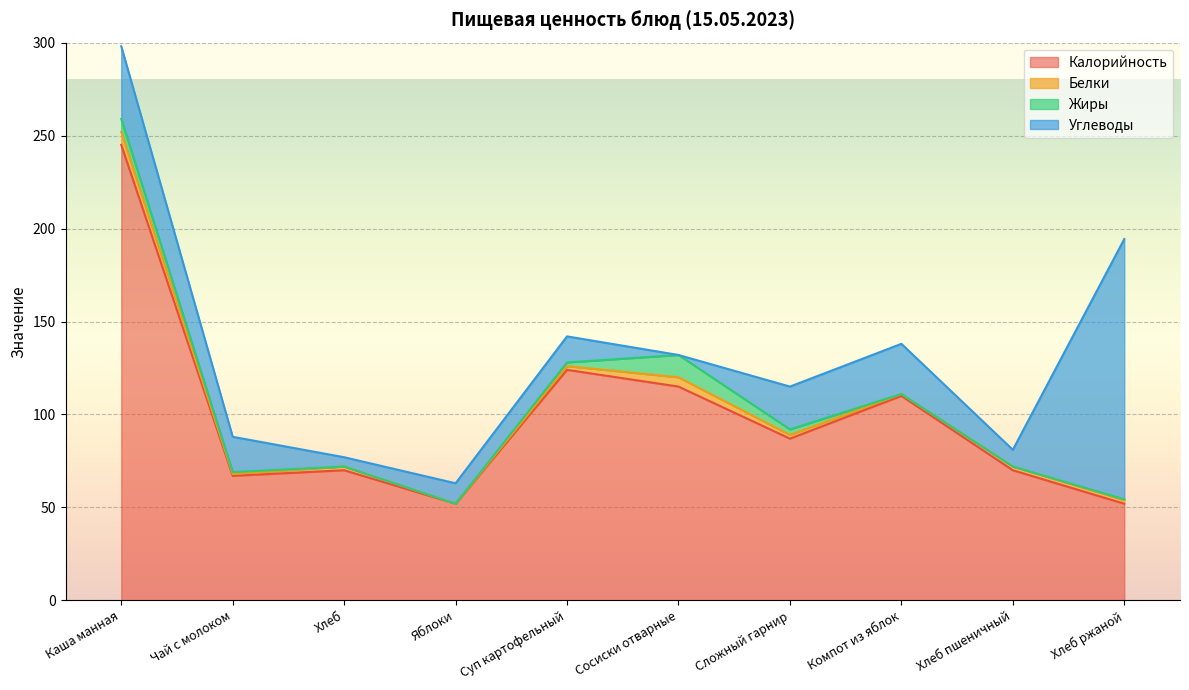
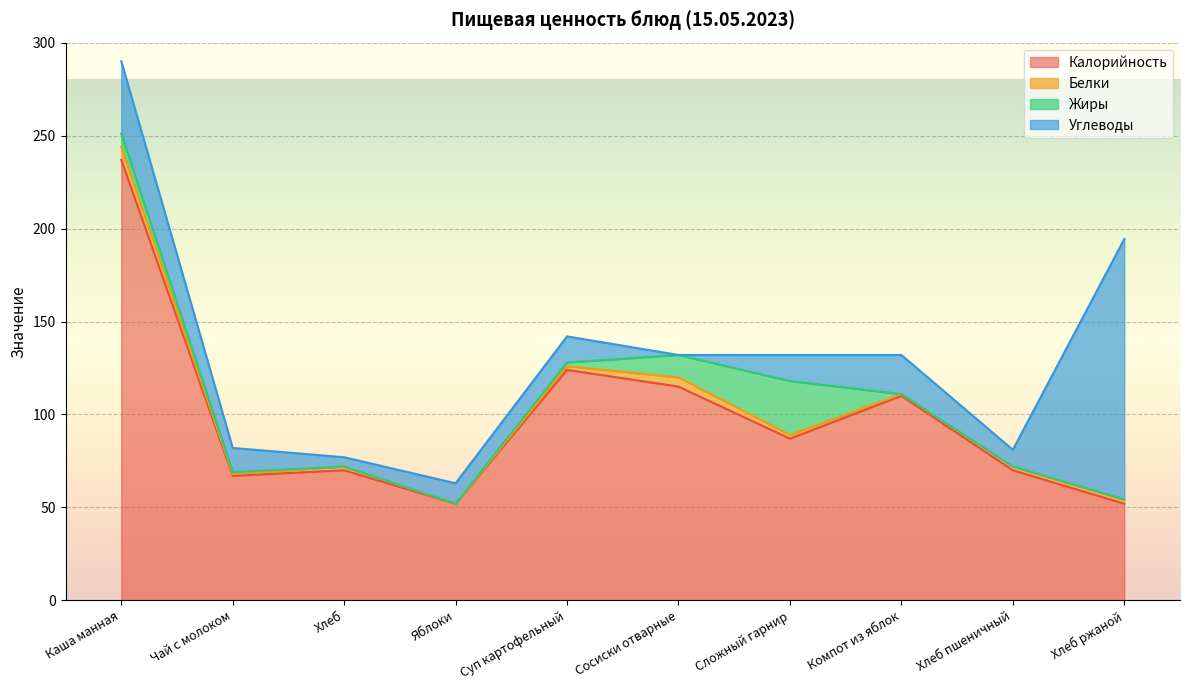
  {
    "Калорийность": {
-     "Каша манная": 245,
+     "Каша манная": 237,
      "Хлеб": 70,
      "Суп картофельный": 124,
      "Сосиски отварные": 115,
      "Сложный гарнир": 87,
      "Хлеб пшеничный": 70,
      "Хлеб ржаной": 52
    },
    "Белки": {
      "Каша манная": 7,
      "Суп картофельный": 2,
      "Сосиски отварные": 5,
      "Сложный гарнир": 2
    },
    "Жиры": {
      "Каша манная": 7,
      "Суп картофельный": 2,
-     "Сложный гарнир": 3
+     "Сложный гарнир": 29
    },
    "Углеводы": {
      "Каша манная": 39,
-     "Чай с молоком": 19,
+     "Чай с молоком": 13,
      "Хлеб": 5,
      "Яблоки": 11,
      "Суп картофельный": 14,
-     "Сложный гарнир": 23,
-     "Компот из яблок": 27,
+     "Сложный гарнир": 14,
+     "Компот из яблок": 21,
      "Хлеб пшеничный": 9,
      "Хлеб ржаной": 140
    }
  }
